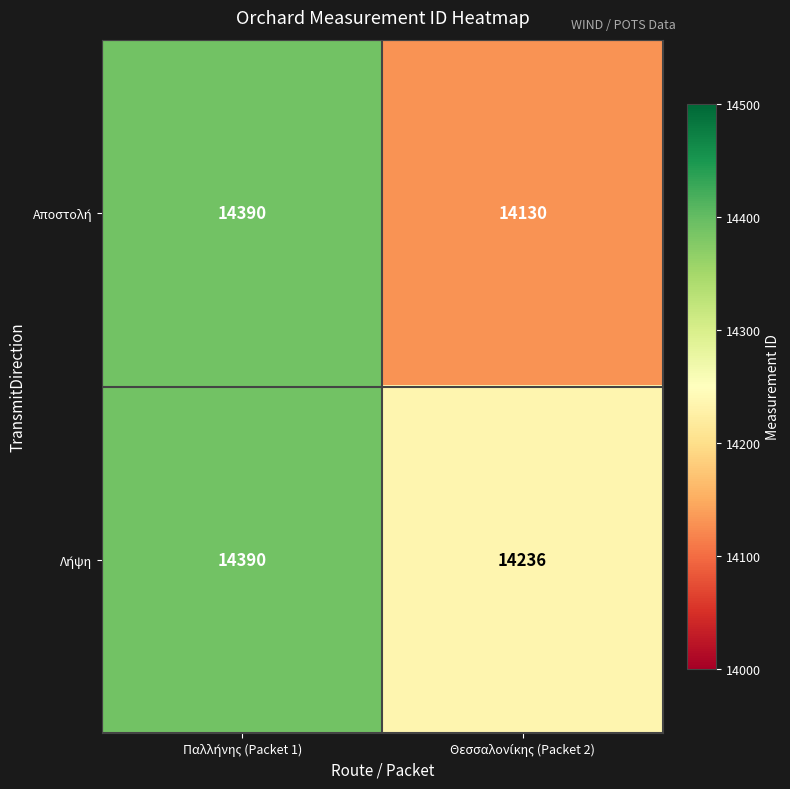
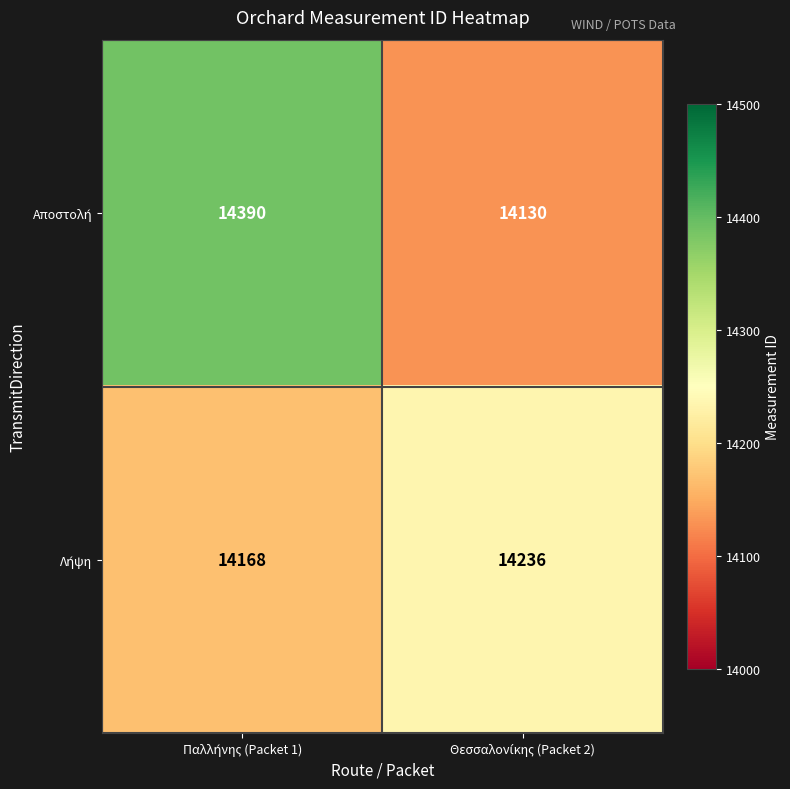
  {
    "Αποστολή": {
      "Παλλήνης (Packet 1)": 14390,
      "Θεσσαλονίκης (Packet 2)": 14130
    },
    "Λήψη": {
-     "Παλλήνης (Packet 1)": 14390,
+     "Παλλήνης (Packet 1)": 14168,
      "Θεσσαλονίκης (Packet 2)": 14236
    }
  }
